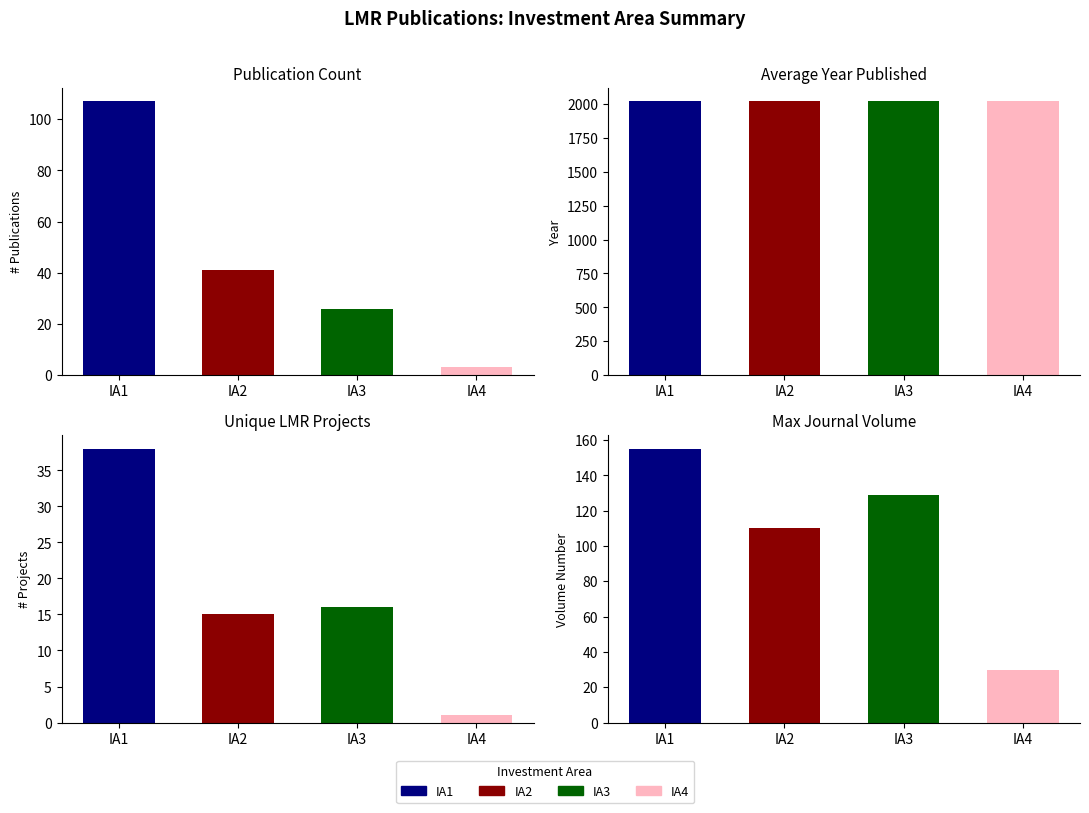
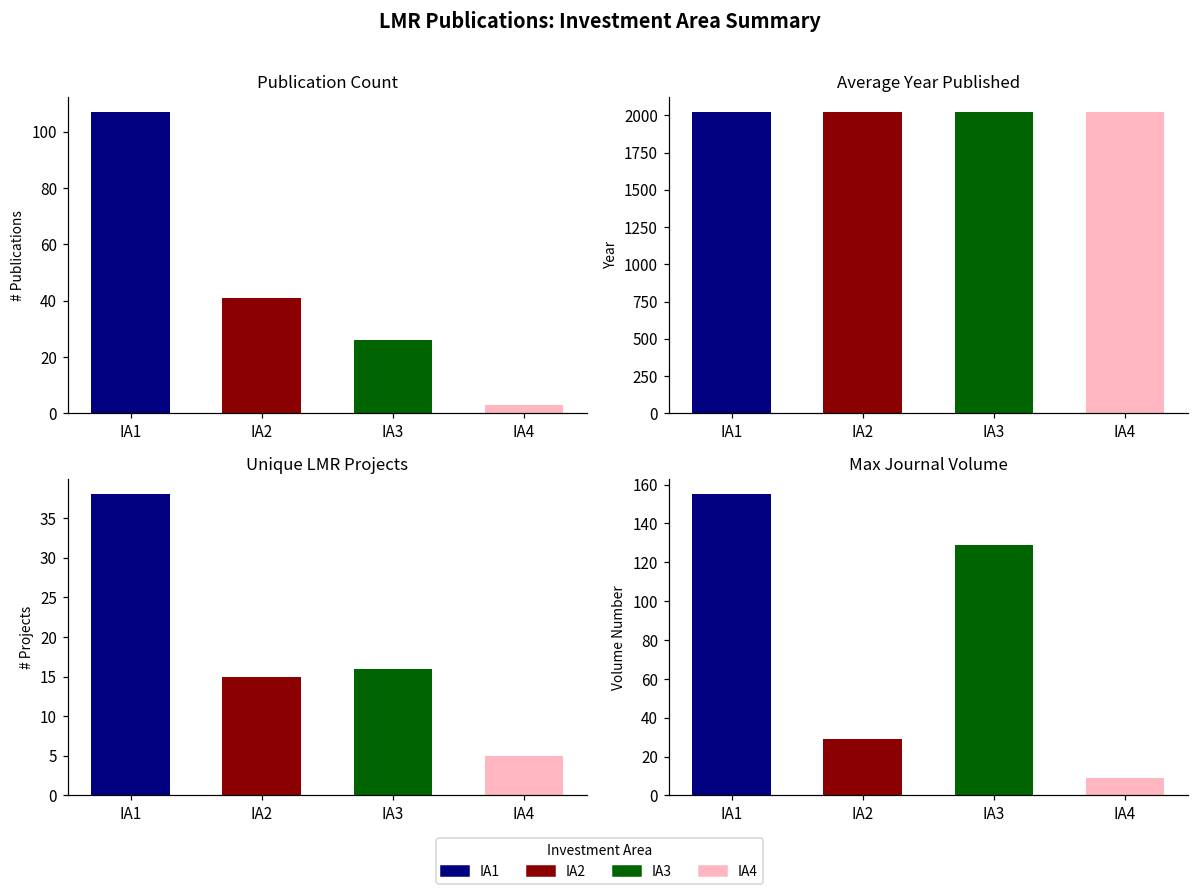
  {
    "Publication Count": {
      "IA1": 107,
      "IA2": 41,
      "IA3": 26,
      "IA4": 3
    },
    "Average Year Published": {
      "IA1": 2020,
      "IA2": 2020,
      "IA3": 2020,
      "IA4": 2020
    },
    "Unique LMR Projects": {
      "IA1": 38,
      "IA2": 15,
      "IA3": 16,
-     "IA4": 1
+     "IA4": 5
    },
    "Max Journal Volume": {
      "IA1": 155,
-     "IA2": 110,
+     "IA2": 29,
      "IA3": 129,
-     "IA4": 30
+     "IA4": 9
    }
  }
